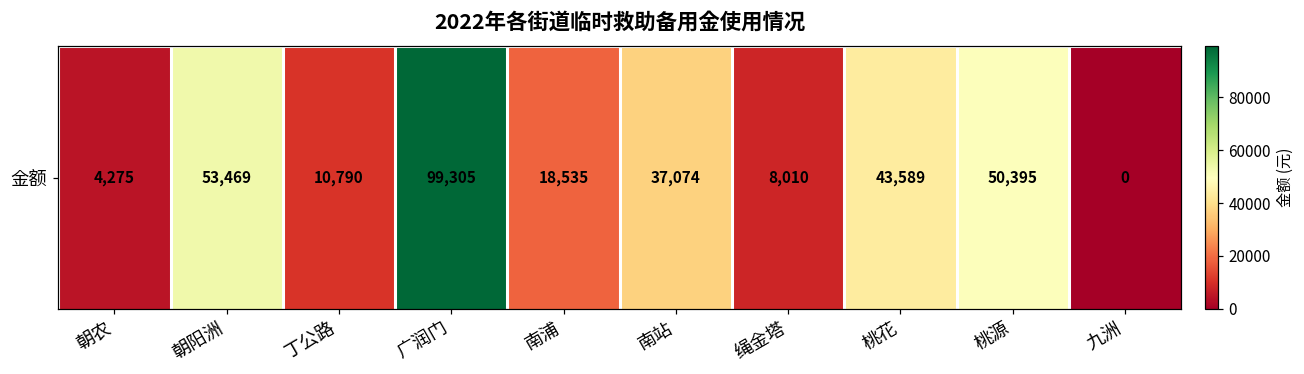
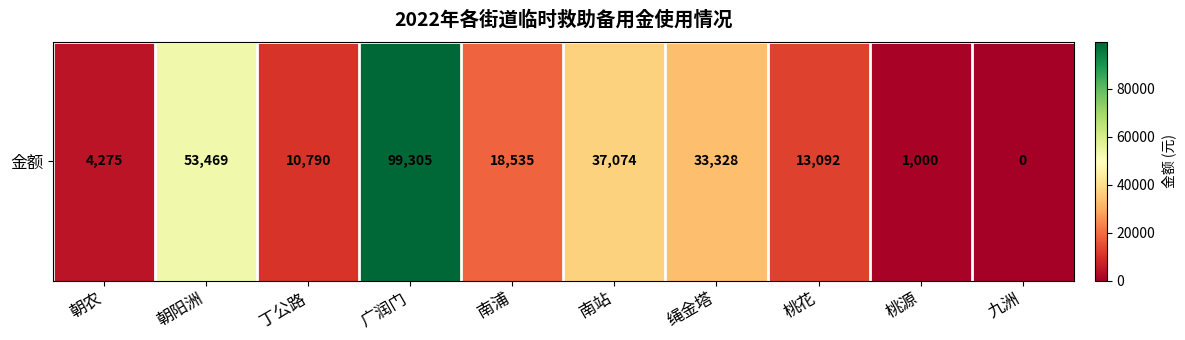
  {
    "金额": {
      "朝农": "4,275",
      "朝阳洲": "53,469",
      "丁公路": "10,790",
      "广润门": "99,305",
      "南浦": "18,535",
      "南站": "37,074",
-     "绳金塔": "8,010",
-     "桃花": "43,589",
-     "桃源": "50,395",
+     "绳金塔": "33,328",
+     "桃花": "13,092",
+     "桃源": "1,000",
      "九洲": "0"
    }
  }
